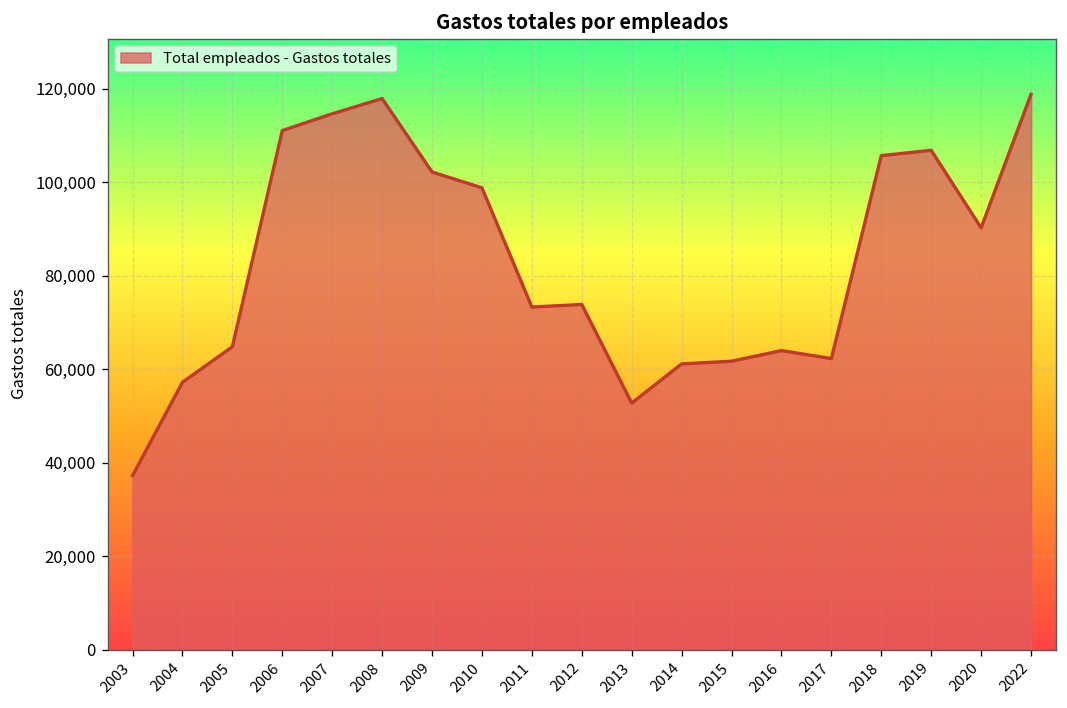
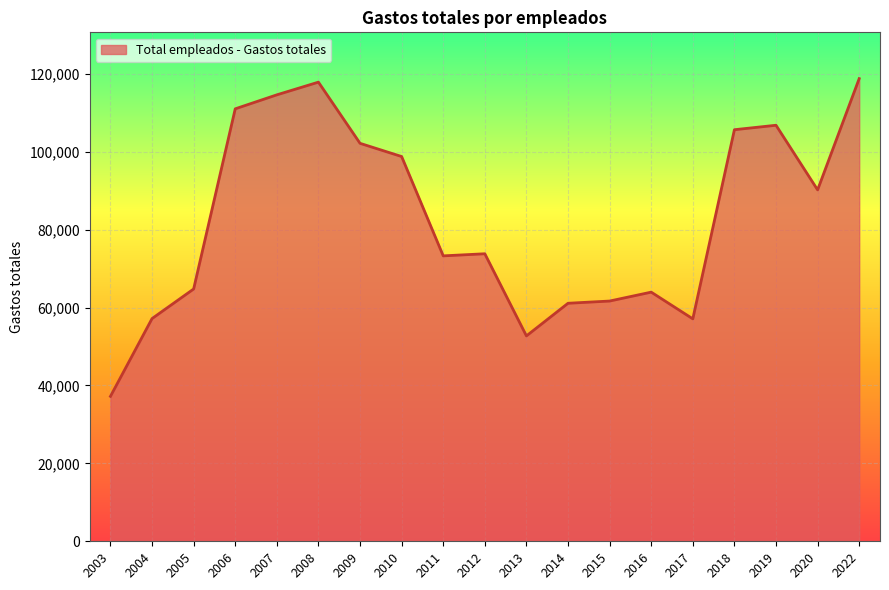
  {
    "2003": "37,000",
    "2004": "57,000",
    "2005": "65,000",
    "2006": "111,000",
    "2007": "115,000",
    "2008": "118,000",
    "2009": "102,000",
    "2010": "99,000",
    "2011": "73,000",
    "2012": "74,000",
    "2013": "53,000",
    "2014": "61,000",
    "2015": "62,000",
    "2016": "64,000",
-   "2017": "62,000",
+   "2017": "57,000",
    "2018": "106,000",
    "2019": "107,000",
    "2020": "90,000",
    "2022": "119,000"
  }
